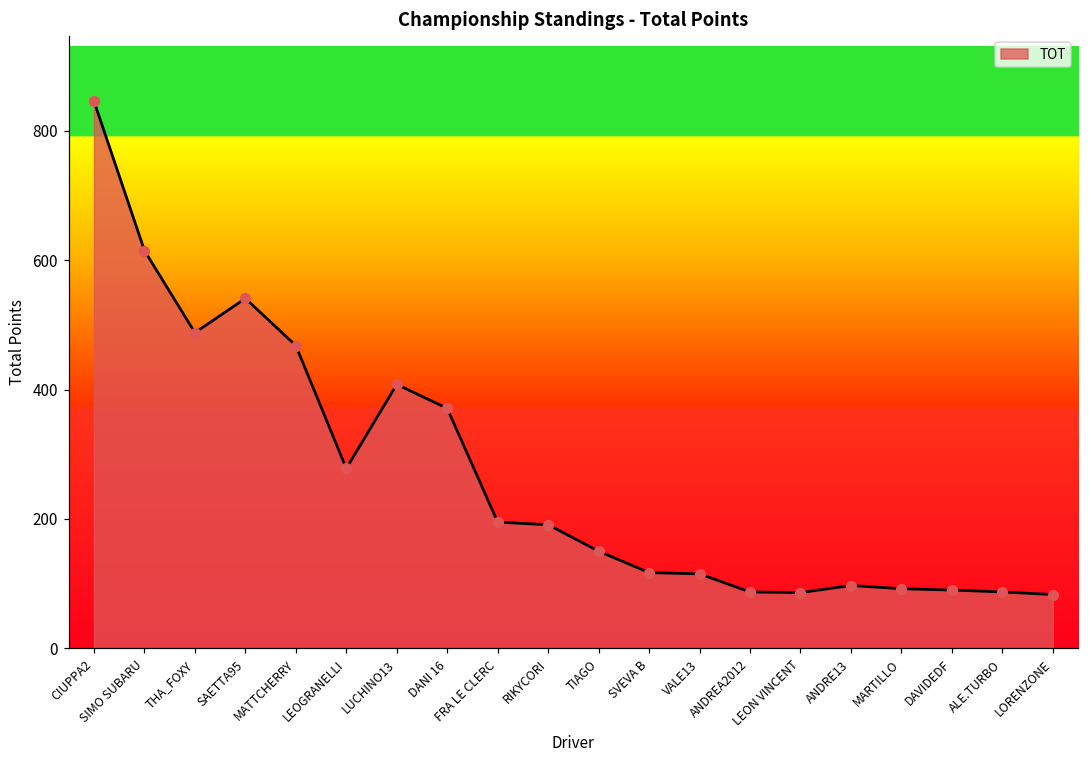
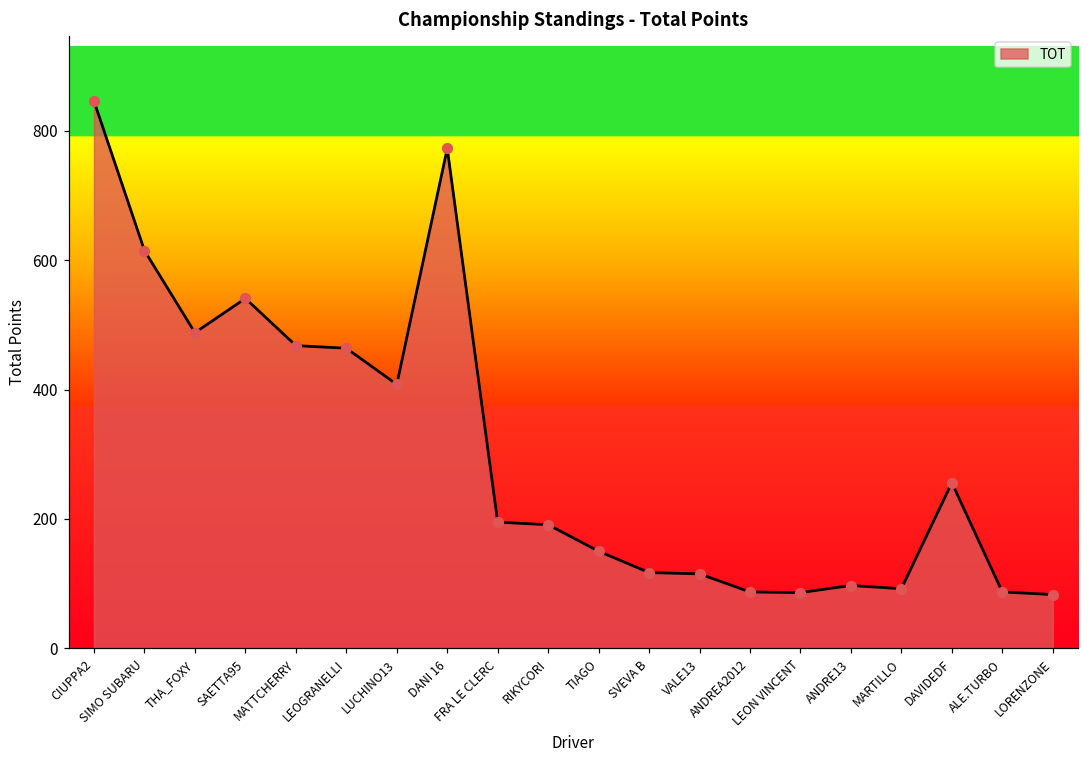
  {
    "CIUPPA2": 850,
    "SIMO SUBARU": 620,
    "THA_FOXY": 490,
    "SAETTA95": 540,
    "MATTCHERRY": 470,
-   "LEOGRANELLI": 280,
+   "LEOGRANELLI": 460,
    "LUCHINO13": 410,
-   "DANI 16": 370,
+   "DANI 16": 770,
    "FRA LE CLERC": 200,
    "RIKYCORI": 190,
    "TIAGO": 150,
    "SVEVA B": 120,
    "VALE13": 120,
    "ANDREA2012": 90,
    "LEON VINCENT": 90,
    "ANDRE13": 100,
    "MARTILLO": 90,
-   "DAVIDEDF": 90,
+   "DAVIDEDF": 260,
    "ALE.TURBO": 90,
    "LORENZONE": 80
  }
